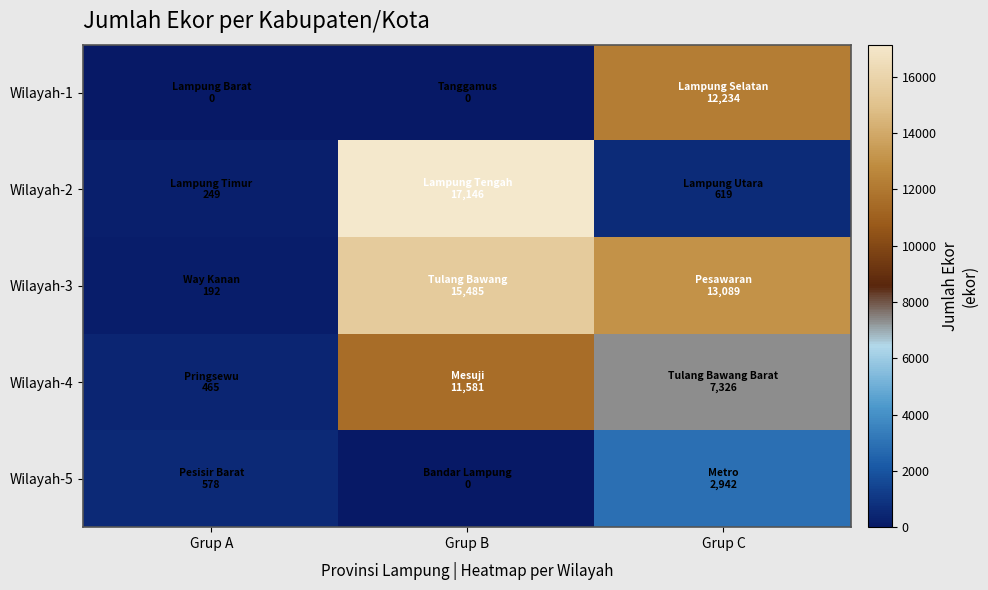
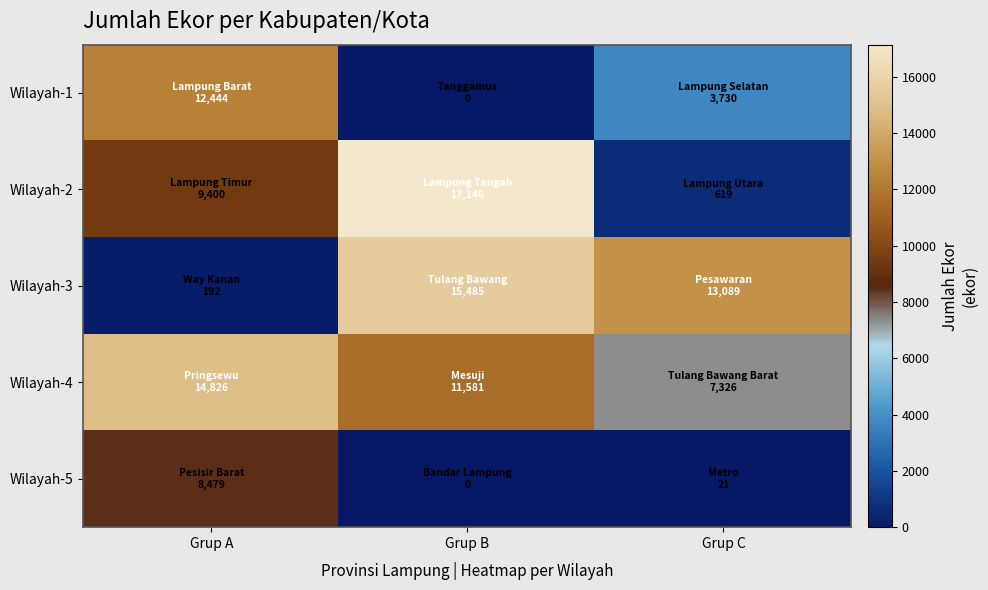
  {
    "Wilayah-1": {
-     "Grup A": "0",
+     "Grup A": "12,444",
      "Grup B": "0",
-     "Grup C": "12,234"
+     "Grup C": "3,730"
    },
    "Wilayah-2": {
-     "Grup A": "249",
+     "Grup A": "9,400",
      "Grup B": "17,146",
      "Grup C": "619"
    },
    "Wilayah-3": {
      "Grup A": "192",
      "Grup B": "15,485",
      "Grup C": "13,089"
    },
    "Wilayah-4": {
-     "Grup A": "465",
+     "Grup A": "14,826",
      "Grup B": "11,581",
      "Grup C": "7,326"
    },
    "Wilayah-5": {
-     "Grup A": "578",
+     "Grup A": "8,479",
      "Grup B": "0",
-     "Grup C": "2,942"
+     "Grup C": "21"
    }
  }
